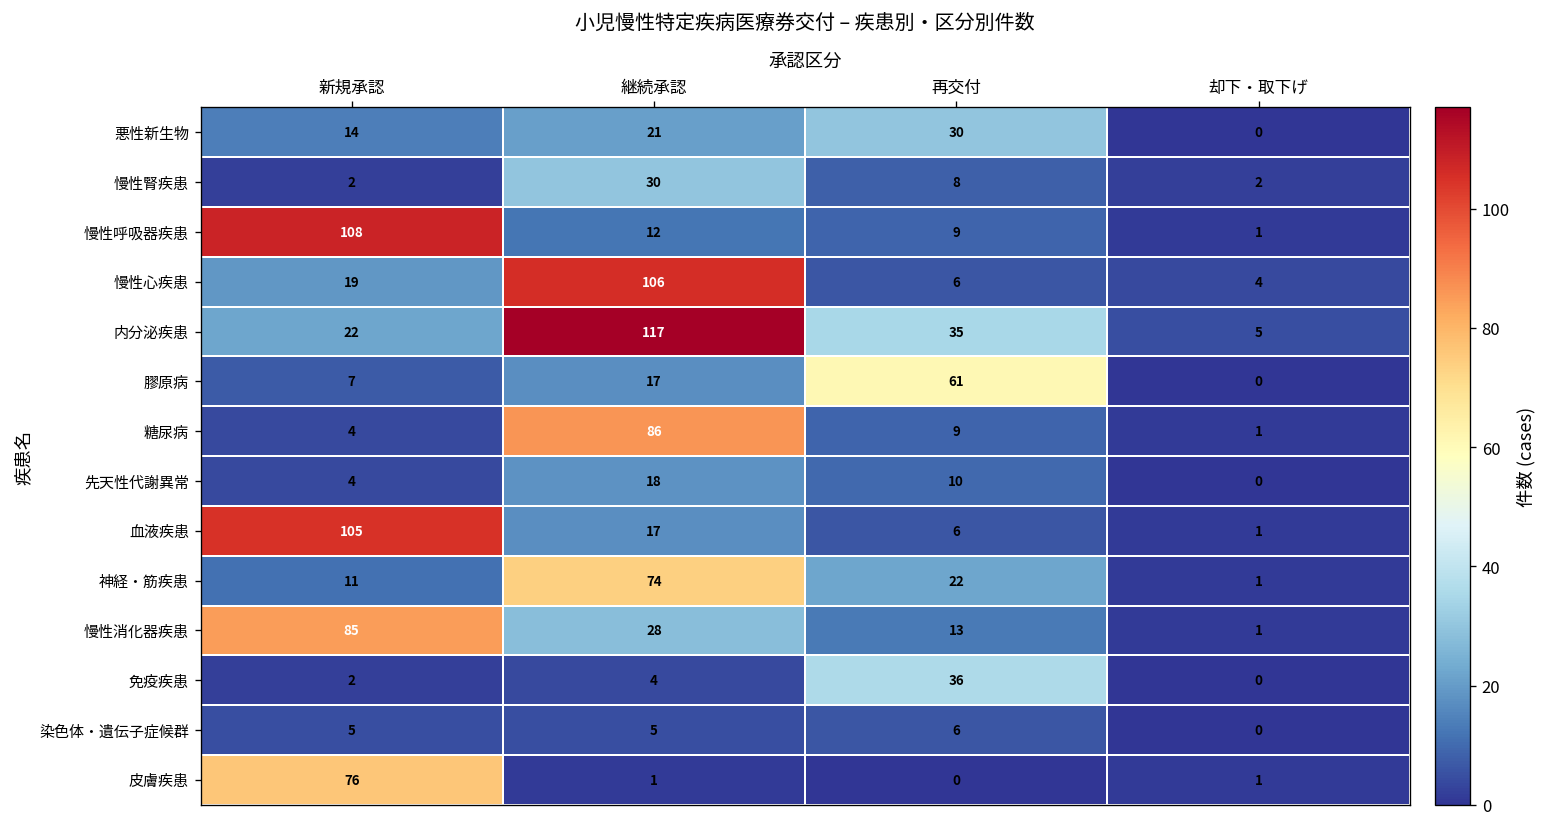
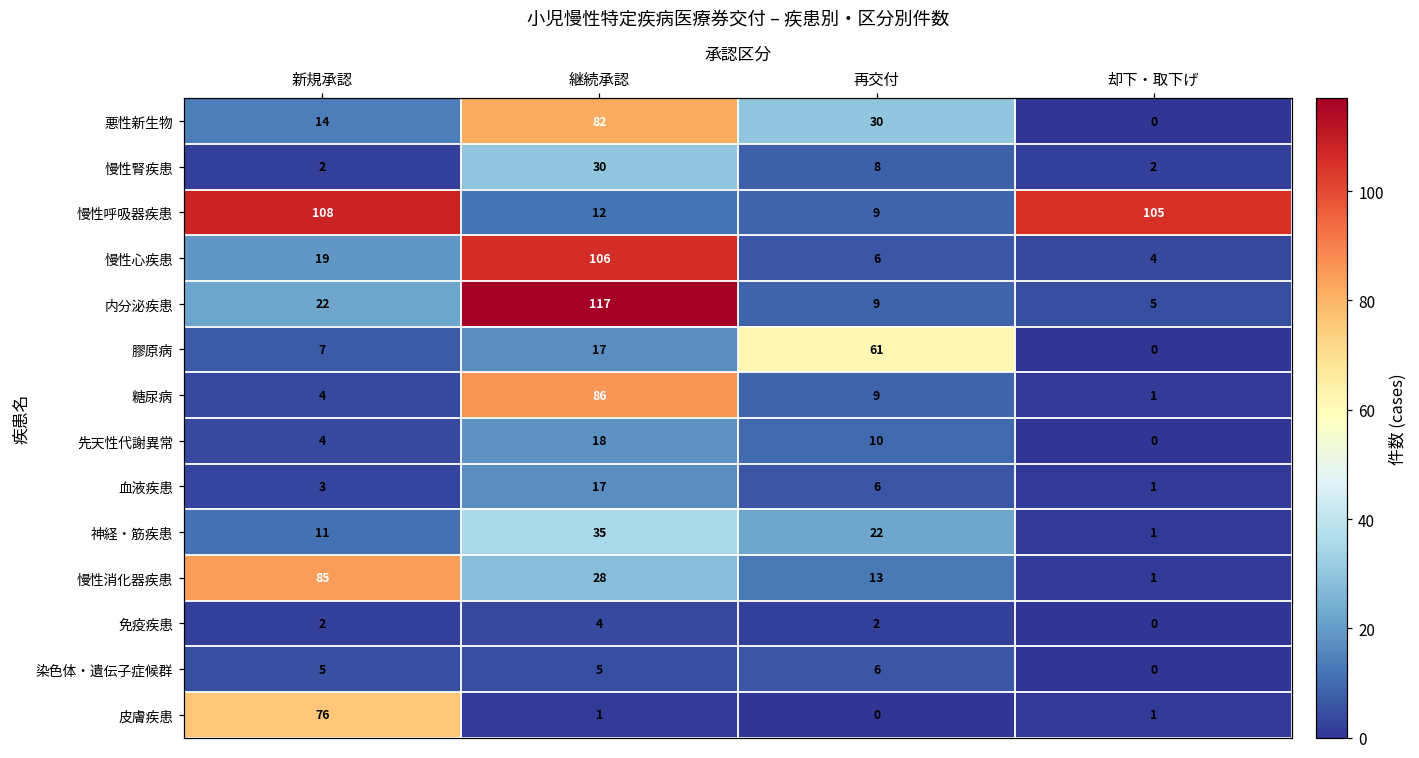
  {
    "悪性新生物": {
      "新規承認": 14,
-     "継続承認": 21,
+     "継続承認": 82,
      "再交付": 30,
      "却下・取下げ": 0
    },
    "慢性腎疾患": {
      "新規承認": 2,
      "継続承認": 30,
      "再交付": 8,
      "却下・取下げ": 2
    },
    "慢性呼吸器疾患": {
      "新規承認": 108,
      "継続承認": 12,
      "再交付": 9,
-     "却下・取下げ": 1
+     "却下・取下げ": 105
    },
    "慢性心疾患": {
      "新規承認": 19,
      "継続承認": 106,
      "再交付": 6,
      "却下・取下げ": 4
    },
    "内分泌疾患": {
      "新規承認": 22,
      "継続承認": 117,
-     "再交付": 35,
+     "再交付": 9,
      "却下・取下げ": 5
    },
    "膠原病": {
      "新規承認": 7,
      "継続承認": 17,
      "再交付": 61,
      "却下・取下げ": 0
    },
    "糖尿病": {
      "新規承認": 4,
      "継続承認": 86,
      "再交付": 9,
      "却下・取下げ": 1
    },
    "先天性代謝異常": {
      "新規承認": 4,
      "継続承認": 18,
      "再交付": 10,
      "却下・取下げ": 0
    },
    "血液疾患": {
-     "新規承認": 105,
+     "新規承認": 3,
      "継続承認": 17,
      "再交付": 6,
      "却下・取下げ": 1
    },
    "神経・筋疾患": {
      "新規承認": 11,
-     "継続承認": 74,
+     "継続承認": 35,
      "再交付": 22,
      "却下・取下げ": 1
    },
    "慢性消化器疾患": {
      "新規承認": 85,
      "継続承認": 28,
      "再交付": 13,
      "却下・取下げ": 1
    },
    "免疫疾患": {
      "新規承認": 2,
      "継続承認": 4,
-     "再交付": 36,
+     "再交付": 2,
      "却下・取下げ": 0
    },
    "染色体・遺伝子症候群": {
      "新規承認": 5,
      "継続承認": 5,
      "再交付": 6,
      "却下・取下げ": 0
    },
    "皮膚疾患": {
      "新規承認": 76,
      "継続承認": 1,
      "再交付": 0,
      "却下・取下げ": 1
    }
  }
